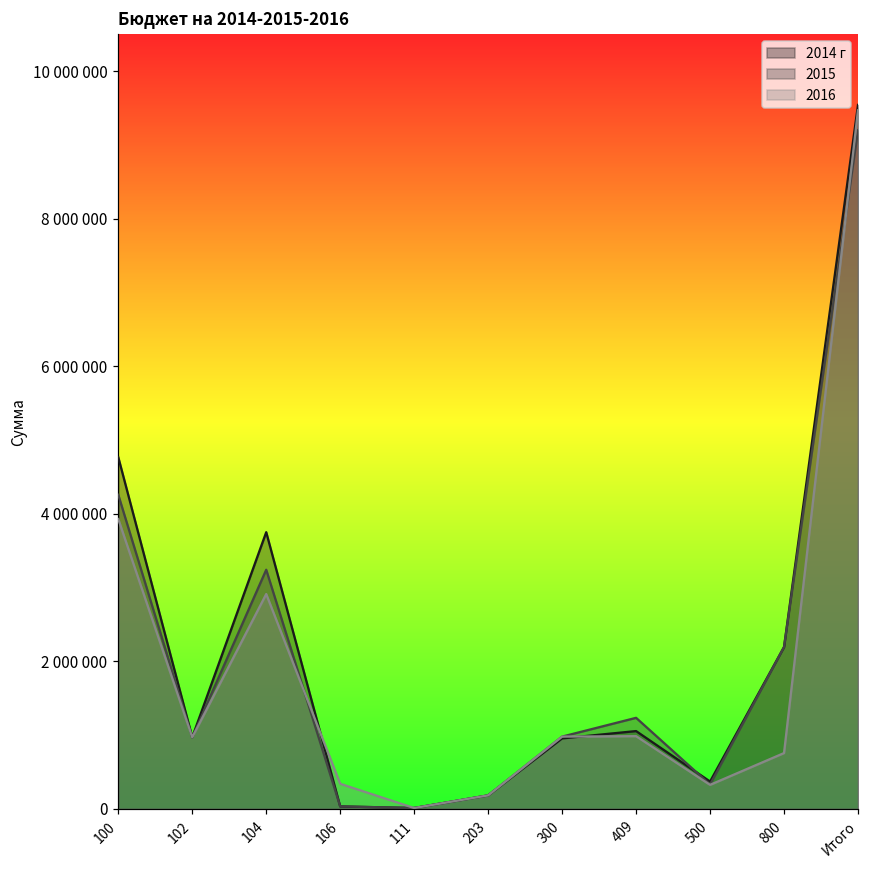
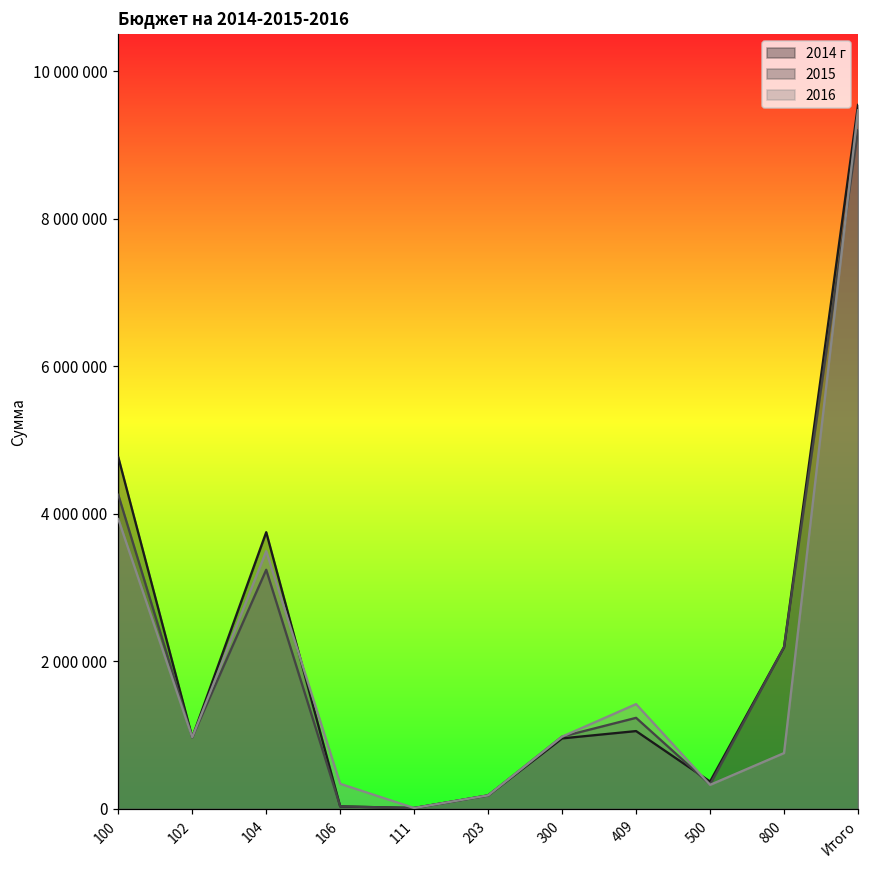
  {
    "2016": {
      "100": 3900000,
-     "104": 2900000,
+     "104": 3500000,
      "106": 300000,
-     "409": 1000000,
+     "409": 1400000,
      "800": 800000,
      "Итого": 9500000
    }
  }
